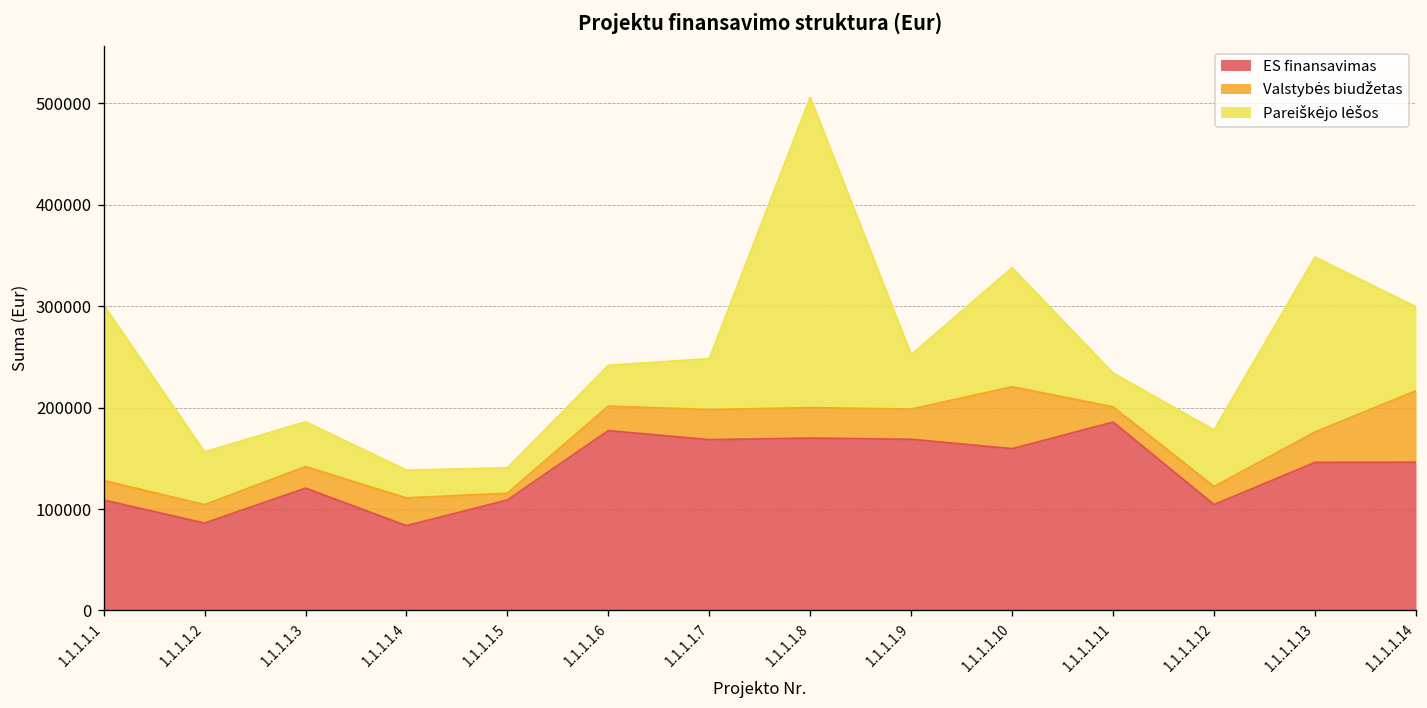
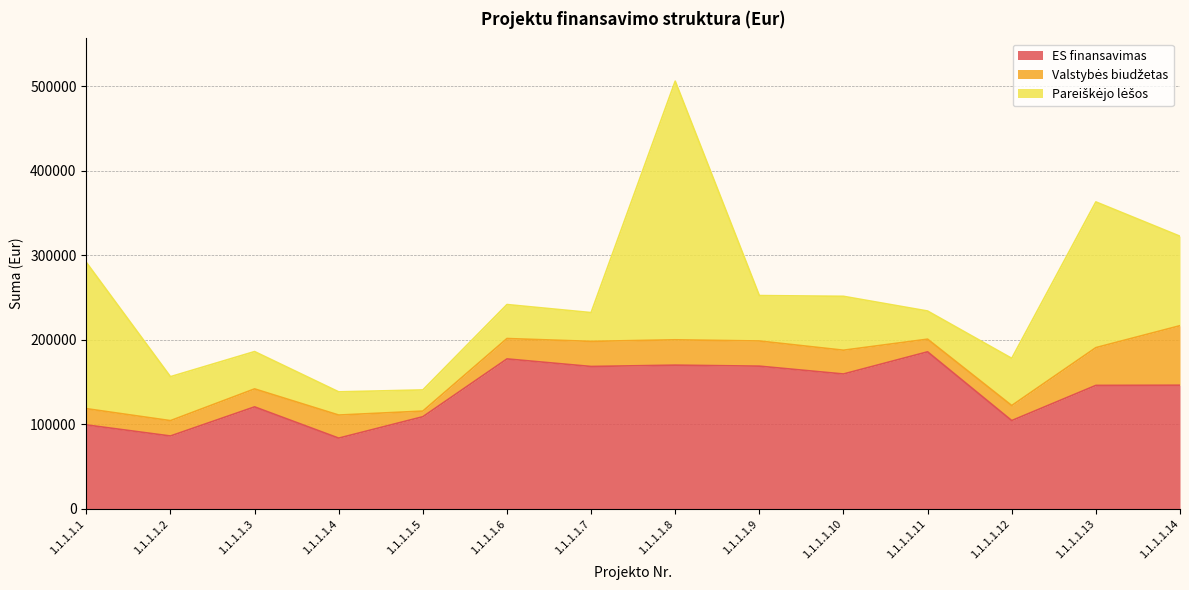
  {
    "ES finansavimas": {
-     "1.1.1.1.1": 110000,
+     "1.1.1.1.1": 100000,
      "1.1.1.1.2": 90000,
      "1.1.1.1.3": 120000,
      "1.1.1.1.4": 80000,
      "1.1.1.1.5": 110000,
      "1.1.1.1.6": 180000,
      "1.1.1.1.7": 170000,
      "1.1.1.1.8": 170000,
      "1.1.1.1.9": 170000,
      "1.1.1.1.10": 160000,
      "1.1.1.1.11": 190000,
      "1.1.1.1.12": 100000,
      "1.1.1.1.13": 150000,
      "1.1.1.1.14": 150000
    },
    "Valstybės biudžetas": {
      "1.1.1.1.1": 20000,
      "1.1.1.1.2": 20000,
      "1.1.1.1.3": 20000,
      "1.1.1.1.4": 30000,
      "1.1.1.1.5": 10000,
      "1.1.1.1.6": 20000,
      "1.1.1.1.7": 30000,
      "1.1.1.1.8": 30000,
      "1.1.1.1.9": 30000,
-     "1.1.1.1.10": 60000,
+     "1.1.1.1.10": 30000,
      "1.1.1.1.11": 10000,
      "1.1.1.1.12": 20000,
-     "1.1.1.1.13": 30000,
+     "1.1.1.1.13": 40000,
      "1.1.1.1.14": 70000
    },
    "Pareiškėjo lėšos": {
      "1.1.1.1.1": 170000,
      "1.1.1.1.2": 50000,
      "1.1.1.1.3": 40000,
      "1.1.1.1.4": 30000,
      "1.1.1.1.5": 30000,
      "1.1.1.1.6": 40000,
-     "1.1.1.1.7": 50000,
+     "1.1.1.1.7": 30000,
      "1.1.1.1.8": 310000,
      "1.1.1.1.9": 50000,
-     "1.1.1.1.10": 120000,
+     "1.1.1.1.10": 60000,
      "1.1.1.1.11": 30000,
      "1.1.1.1.12": 60000,
      "1.1.1.1.13": 170000,
-     "1.1.1.1.14": 80000
+     "1.1.1.1.14": 110000
    }
  }
